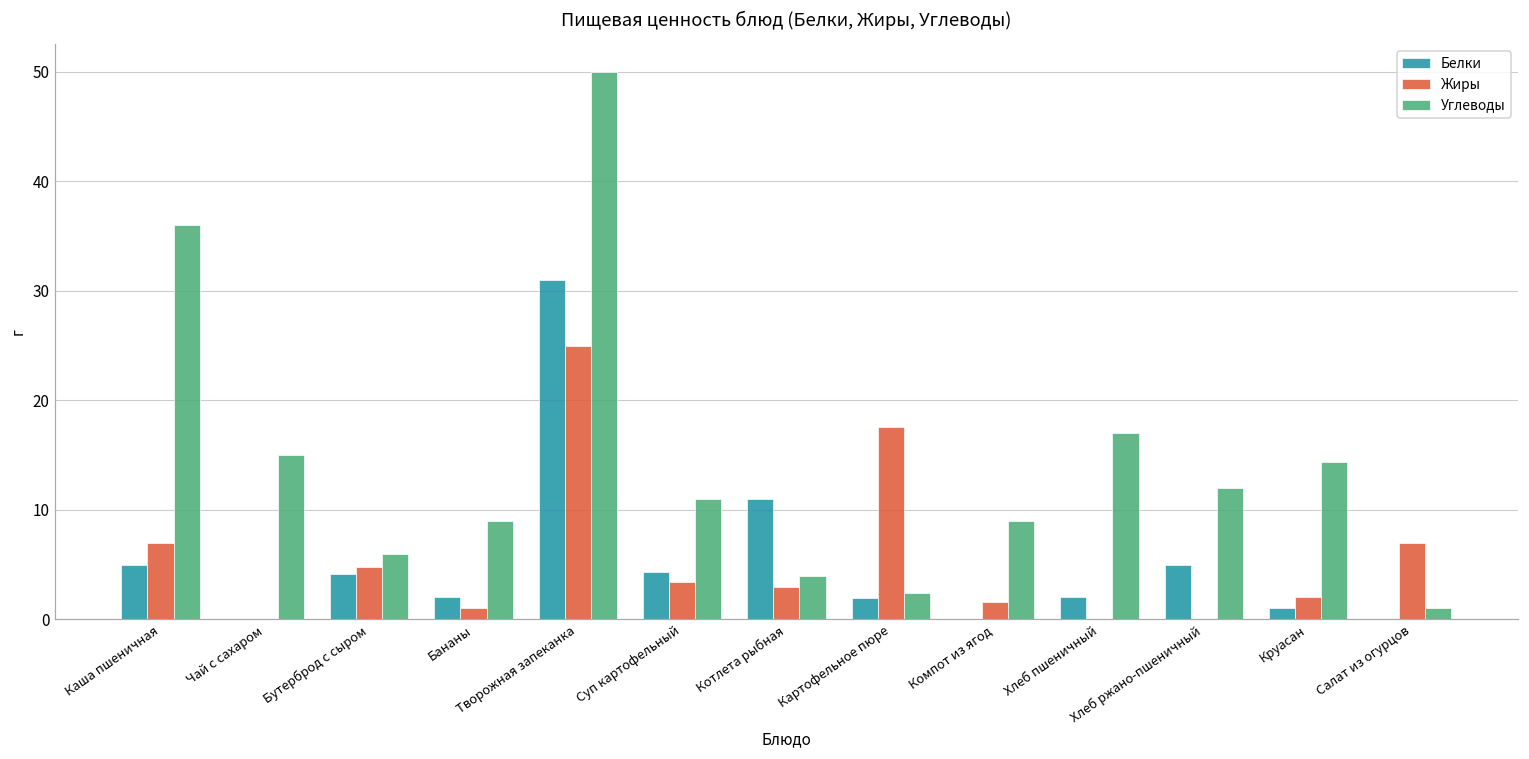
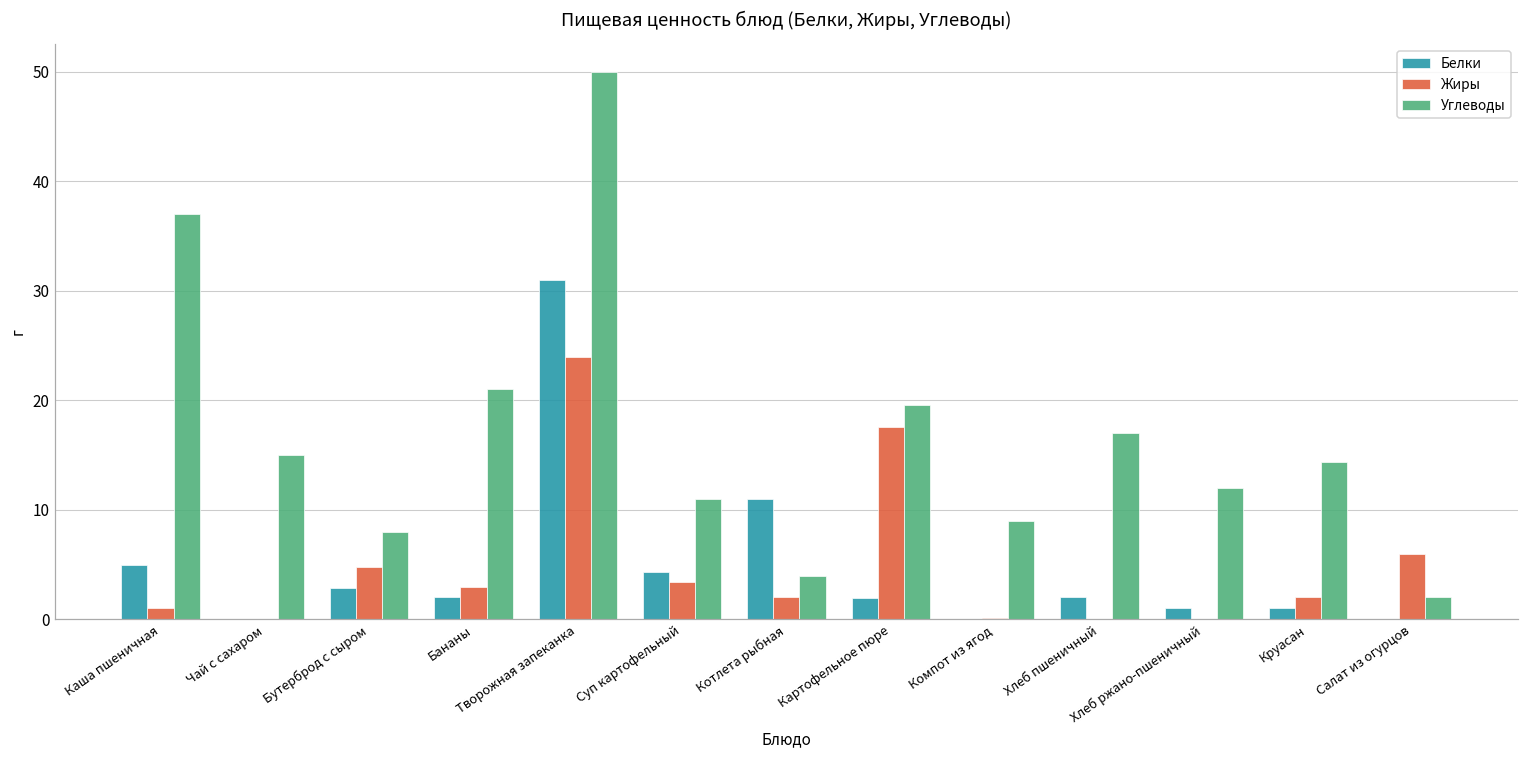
  {
    "Белки": {
      "Каша пшеничная": 5,
      "Чай с сахаром": 0,
-     "Бутерброд с сыром": 4,
+     "Бутерброд с сыром": 3,
      "Бананы": 2,
      "Творожная запеканка": 31,
      "Суп картофельный": 4,
      "Котлета рыбная": 11,
      "Картофельное пюре": 2,
      "Компот из ягод": 0,
      "Хлеб пшеничный": 2,
-     "Хлеб ржано-пшеничный": 5,
+     "Хлеб ржано-пшеничный": 1,
      "Круасан": 1,
      "Салат из огурцов": 0
    },
    "Жиры": {
-     "Каша пшеничная": 7,
+     "Каша пшеничная": 1,
      "Чай с сахаром": 0,
      "Бутерброд с сыром": 5,
-     "Бананы": 1,
-     "Творожная запеканка": 25,
+     "Бананы": 3,
+     "Творожная запеканка": 24,
      "Суп картофельный": 3,
-     "Котлета рыбная": 3,
+     "Котлета рыбная": 2,
      "Картофельное пюре": 18,
-     "Компот из ягод": 2,
+     "Компот из ягод": 0,
      "Хлеб пшеничный": 0,
      "Хлеб ржано-пшеничный": 0,
      "Круасан": 2,
-     "Салат из огурцов": 7
+     "Салат из огурцов": 6
    },
    "Углеводы": {
-     "Каша пшеничная": 36,
+     "Каша пшеничная": 37,
      "Чай с сахаром": 15,
-     "Бутерброд с сыром": 6,
-     "Бананы": 9,
+     "Бутерброд с сыром": 8,
+     "Бананы": 21,
      "Творожная запеканка": 50,
      "Суп картофельный": 11,
      "Котлета рыбная": 4,
-     "Картофельное пюре": 2,
+     "Картофельное пюре": 20,
      "Компот из ягод": 9,
      "Хлеб пшеничный": 17,
      "Хлеб ржано-пшеничный": 12,
      "Круасан": 14,
-     "Салат из огурцов": 1
+     "Салат из огурцов": 2
    }
  }
